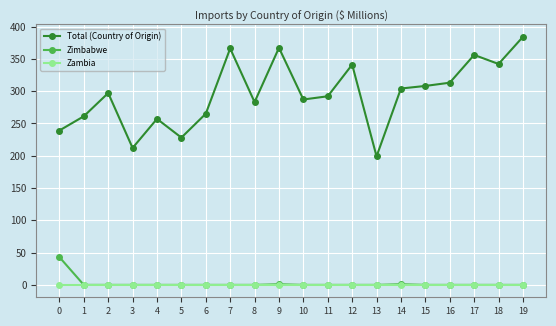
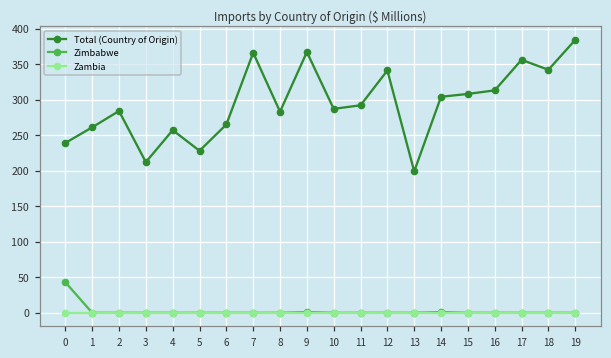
  {
    "Total (Country of Origin)": {
      "0": 240,
      "1": 260,
-     "2": 300,
+     "2": 280,
      "3": 210,
      "4": 260,
      "5": 230,
      "6": 270,
      "7": 370,
      "8": 280,
      "9": 370,
      "10": 290,
      "11": 290,
      "12": 340,
      "13": 200,
      "14": 300,
      "15": 310,
      "16": 310,
      "17": 360,
      "18": 340,
      "19": 380
    },
    "Zimbabwe": {
      "0": 40
    },
    "Zambia": {
      "0": 0
    }
  }
